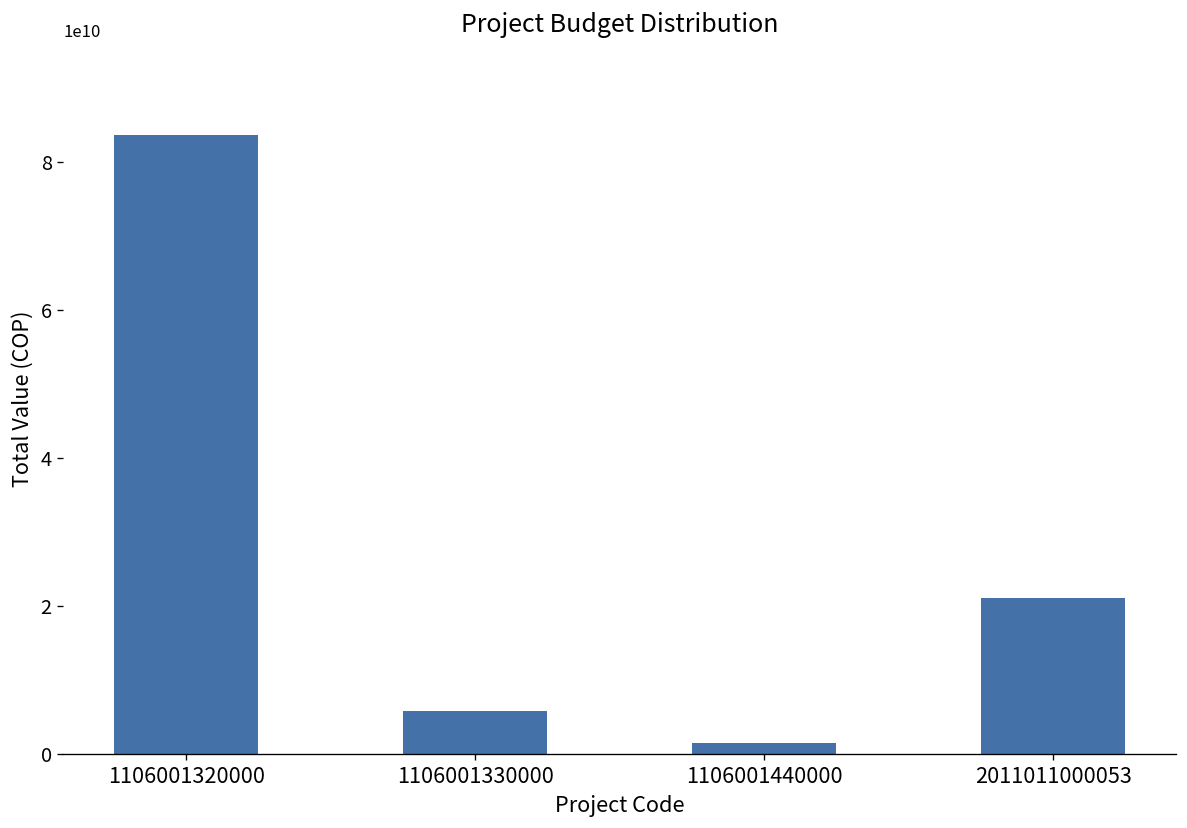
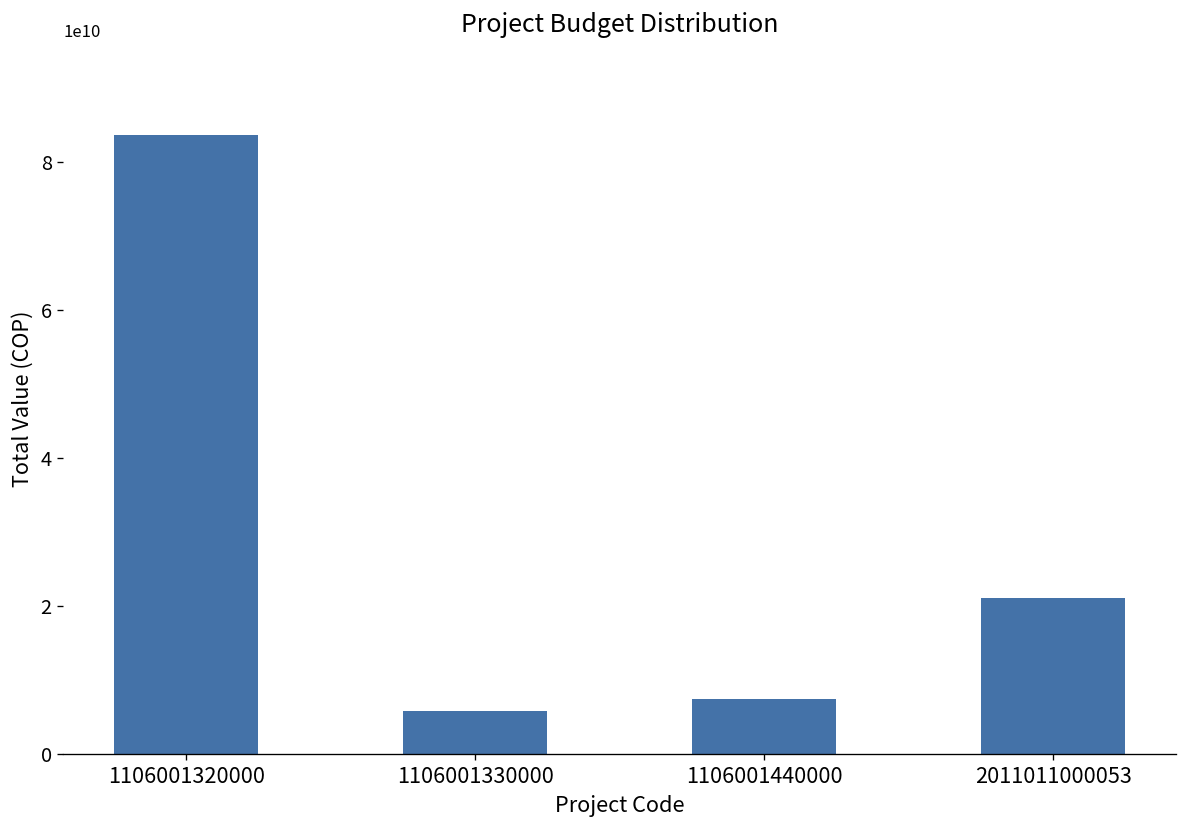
  {
    "1106001320000": 84000000000,
    "1106001330000": 6000000000,
-   "1106001440000": 2000000000,
+   "1106001440000": 8000000000,
    "2011011000053": 21000000000
  }
